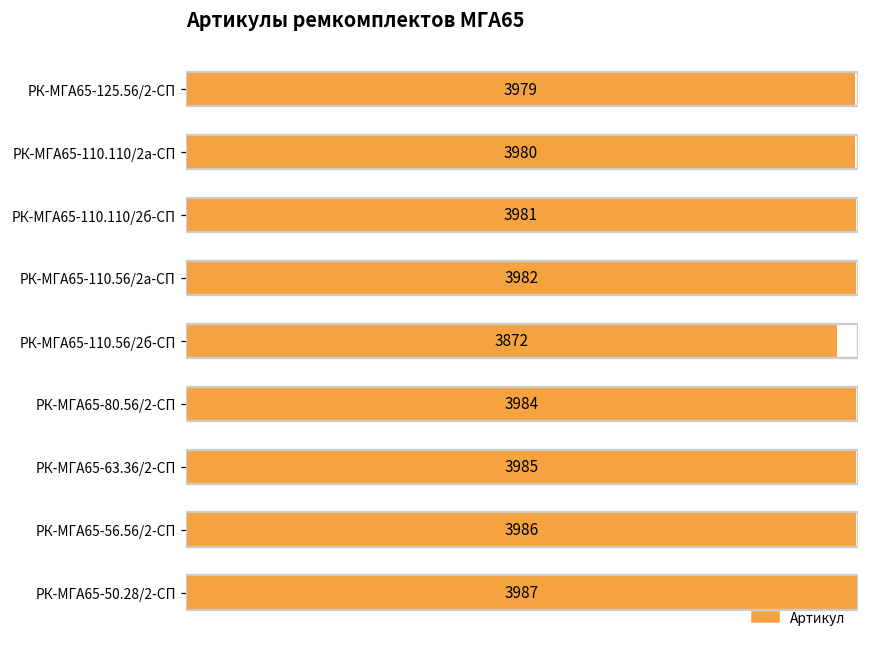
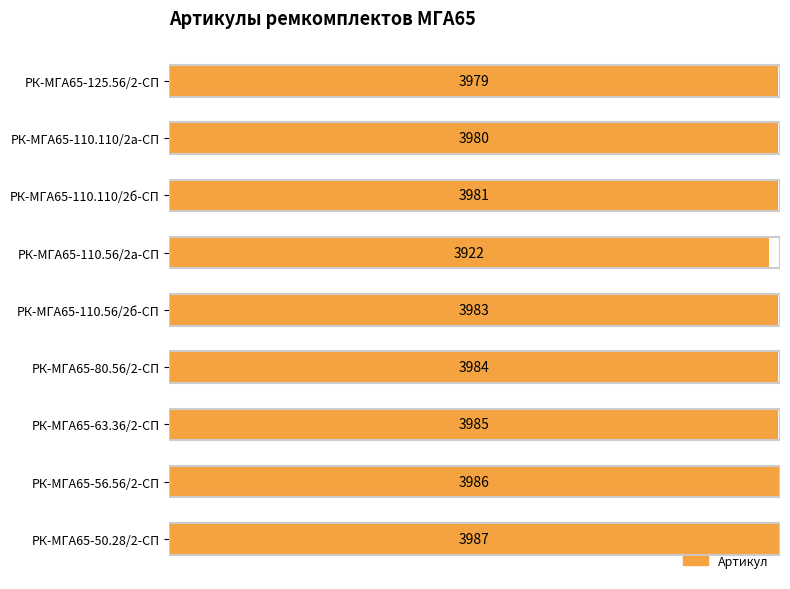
  {
    "РК-МГА65-125.56/2-СП": 3979,
    "РК-МГА65-110.110/2а-СП": 3980,
    "РК-МГА65-110.110/2б-СП": 3981,
-   "РК-МГА65-110.56/2а-СП": 3982,
-   "РК-МГА65-110.56/2б-СП": 3872,
+   "РК-МГА65-110.56/2а-СП": 3922,
+   "РК-МГА65-110.56/2б-СП": 3983,
    "РК-МГА65-80.56/2-СП": 3984,
    "РК-МГА65-63.36/2-СП": 3985,
    "РК-МГА65-56.56/2-СП": 3986,
    "РК-МГА65-50.28/2-СП": 3987
  }
